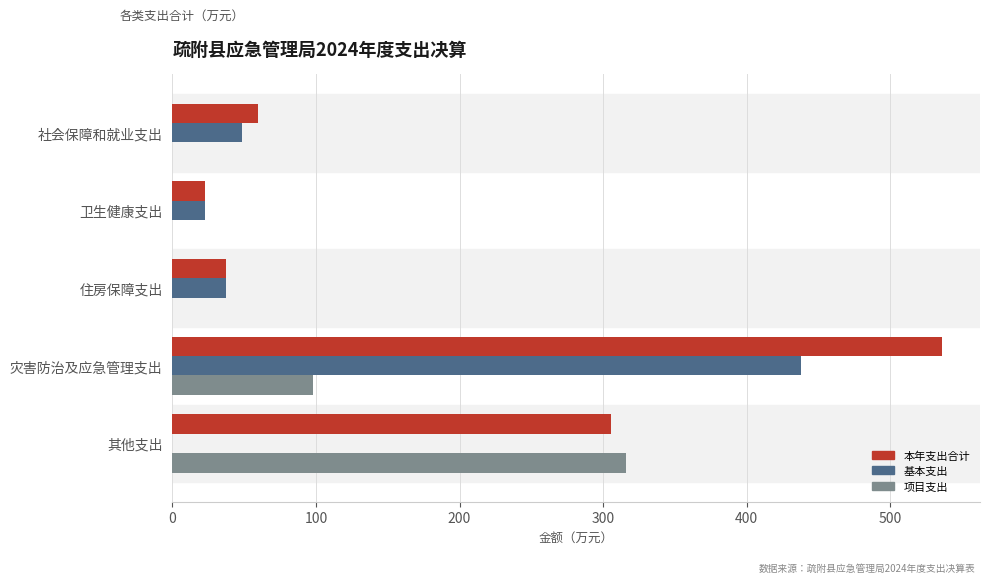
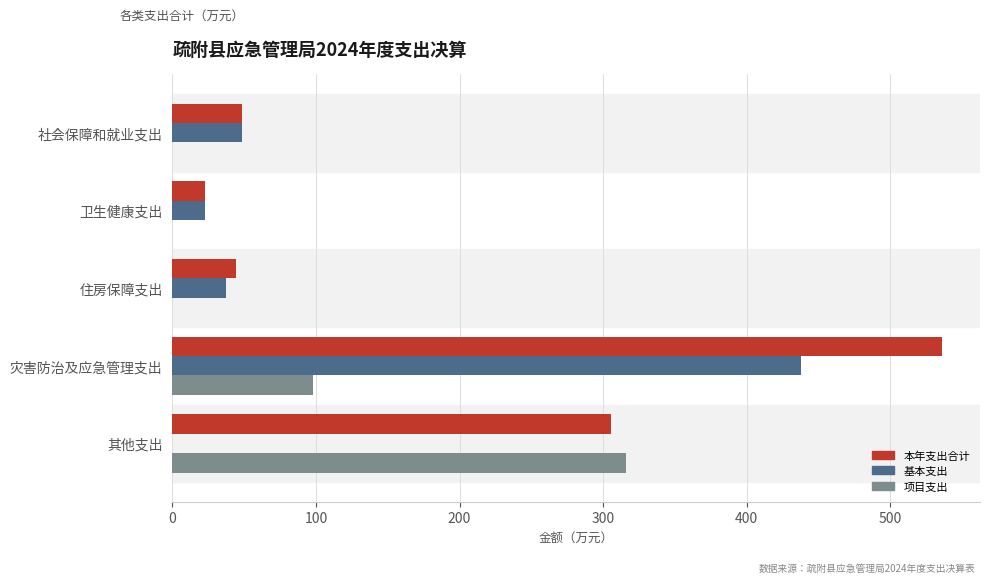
  {
    "本年支出合计": {
-     "社会保障和就业支出": 60,
+     "社会保障和就业支出": 49,
      "卫生健康支出": 23,
-     "住房保障支出": 37,
+     "住房保障支出": 44,
      "灾害防治及应急管理支出": 536,
      "其他支出": 306
    }
  }
